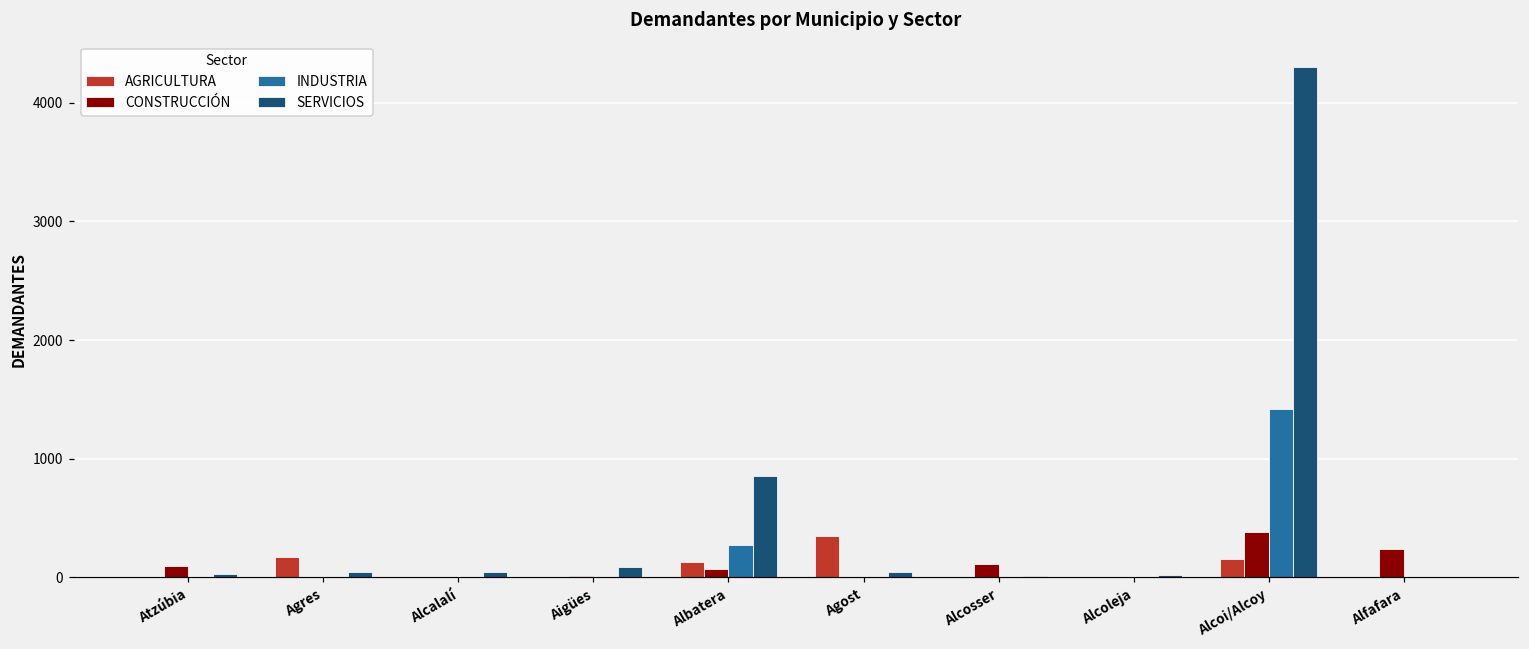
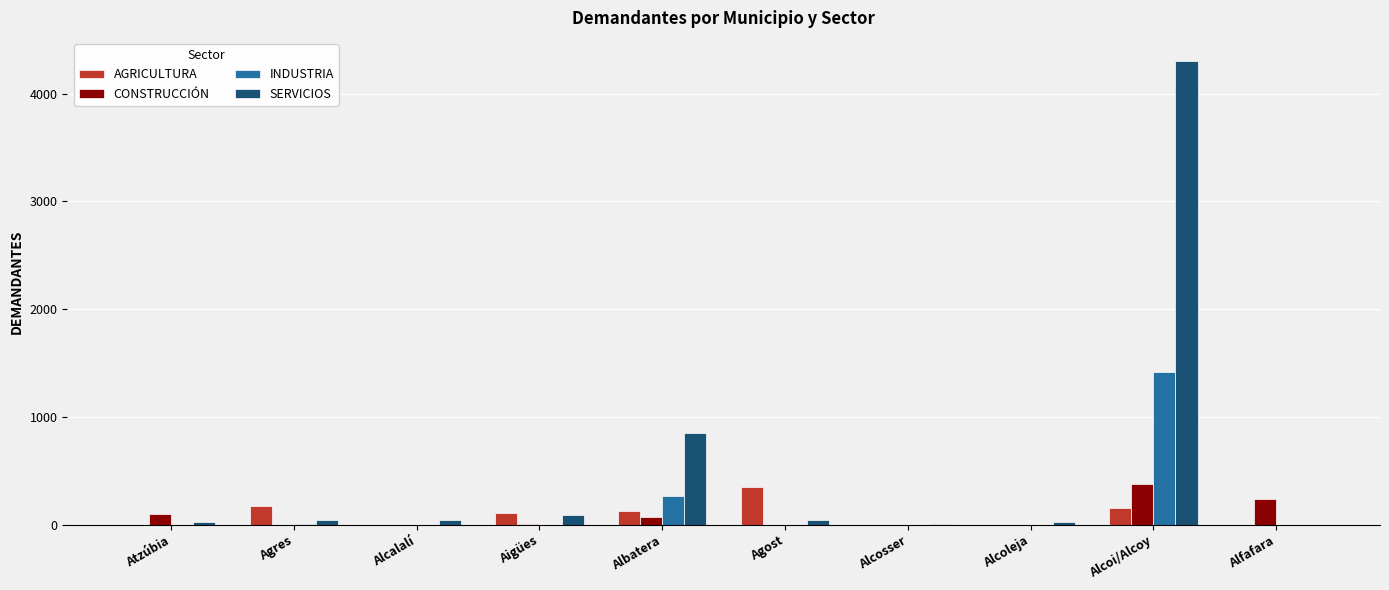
  {
    "AGRICULTURA": {
      "Agres": 170,
-     "Aigües": 0,
+     "Aigües": 110,
      "Albatera": 130,
      "Agost": 350,
      "Alcosser": 0,
      "Alcoleja": 0,
      "Alcoi/Alcoy": 160
    },
    "CONSTRUCCIÓN": {
      "Atzúbia": 100,
      "Albatera": 70,
-     "Alcosser": 110,
+     "Alcosser": 0,
      "Alcoi/Alcoy": 380,
      "Alfafara": 240
    }
  }
